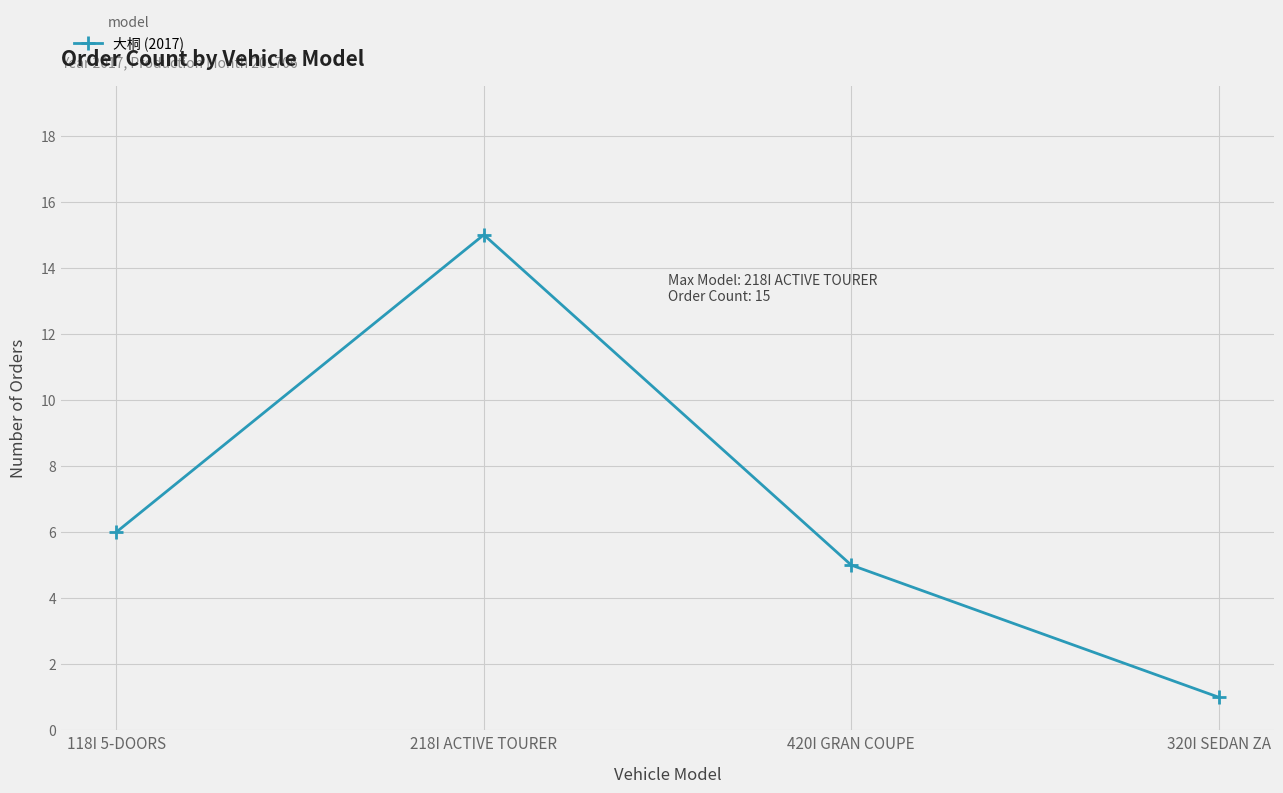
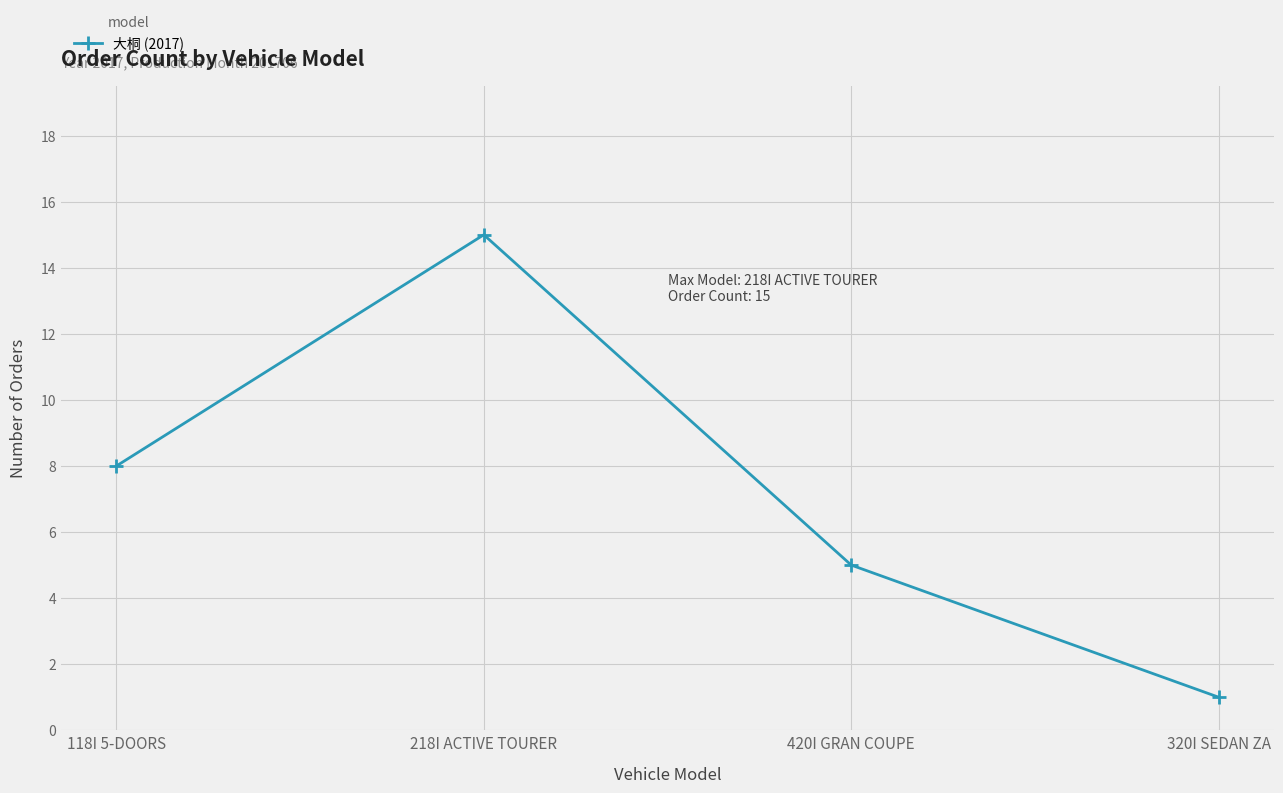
  {
-   "118I 5-DOORS": 6,
+   "118I 5-DOORS": 8,
    "218I ACTIVE TOURER": 15,
    "420I GRAN COUPE": 5,
    "320I SEDAN ZA": 1
  }
